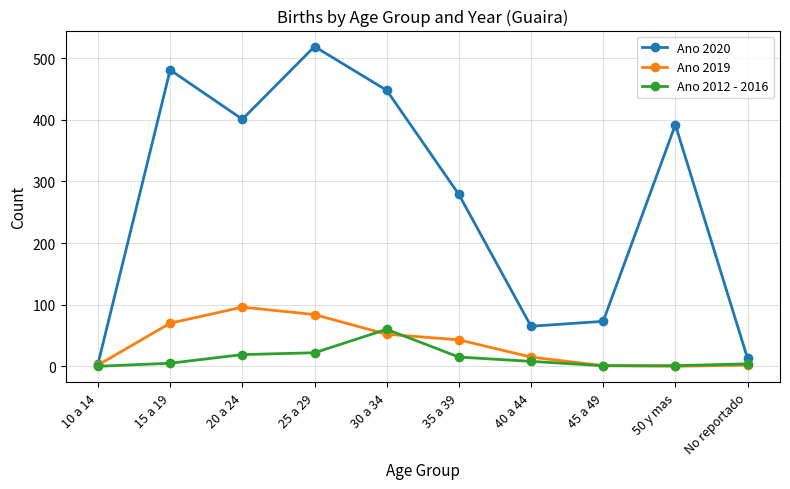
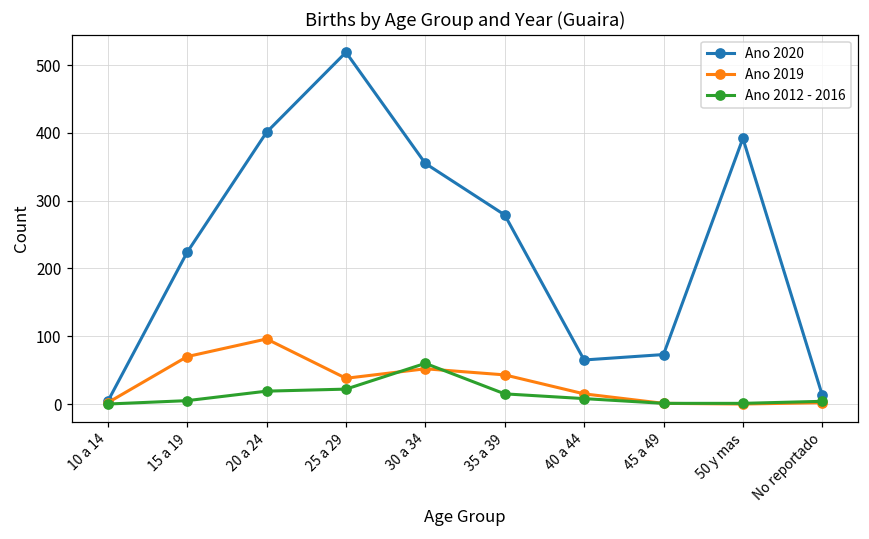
  {
    "Ano 2020": {
-     "15 a 19": 480,
+     "15 a 19": 220,
      "20 a 24": 400,
      "25 a 29": 520,
-     "30 a 34": 450,
+     "30 a 34": 360,
      "35 a 39": 280,
      "40 a 44": 70,
      "45 a 49": 70,
      "50 y mas": 390,
      "No reportado": 10
    },
    "Ano 2019": {
      "15 a 19": 70,
      "20 a 24": 100,
-     "25 a 29": 80,
+     "25 a 29": 40,
      "30 a 34": 50,
      "35 a 39": 40,
      "40 a 44": 20
    },
    "Ano 2012 - 2016": {
      "15 a 19": 10,
      "20 a 24": 20,
      "25 a 29": 20,
      "30 a 34": 60,
      "35 a 39": 20,
      "40 a 44": 10
    }
  }
